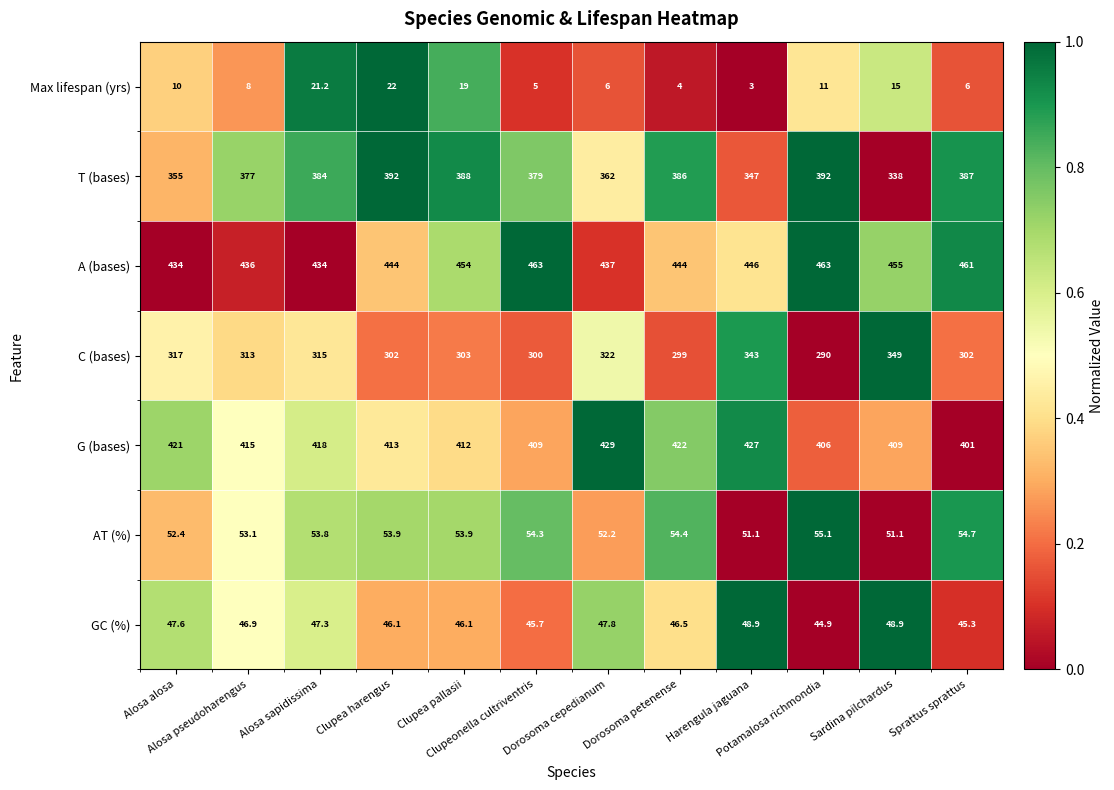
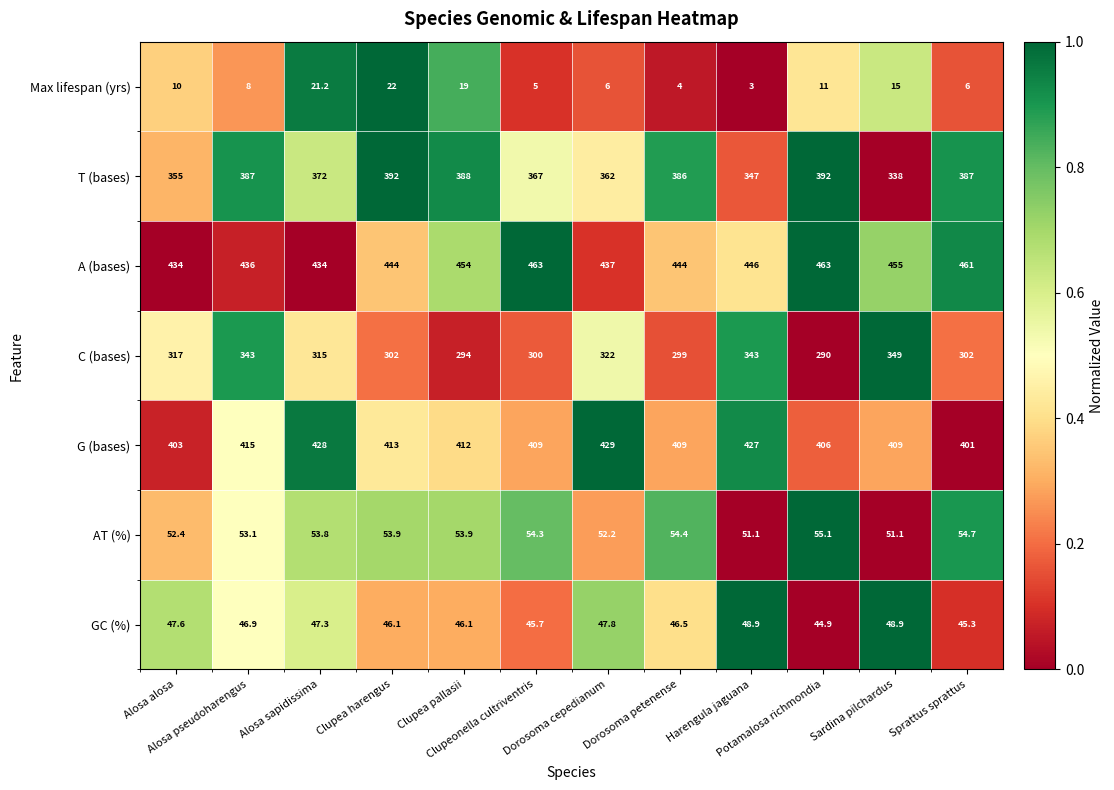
  {
    "Max lifespan (yrs)": {
      "Alosa alosa": 10,
      "Alosa pseudoharengus": 8,
      "Alosa sapidissima": 21.2,
      "Clupea harengus": 22,
      "Clupea pallasii": 19,
      "Clupeonella cultriventris": 5,
      "Dorosoma cepedianum": 6,
      "Dorosoma petenense": 4,
      "Harengula jaguana": 3,
      "Potamalosa richmondia": 11,
      "Sardina pilchardus": 15,
      "Sprattus sprattus": 6
    },
    "T (bases)": {
      "Alosa alosa": 355,
-     "Alosa pseudoharengus": 377,
-     "Alosa sapidissima": 384,
+     "Alosa pseudoharengus": 387,
+     "Alosa sapidissima": 372,
      "Clupea harengus": 392,
      "Clupea pallasii": 388,
-     "Clupeonella cultriventris": 379,
+     "Clupeonella cultriventris": 367,
      "Dorosoma cepedianum": 362,
      "Dorosoma petenense": 386,
      "Harengula jaguana": 347,
      "Potamalosa richmondia": 392,
      "Sardina pilchardus": 338,
      "Sprattus sprattus": 387
    },
    "A (bases)": {
      "Alosa alosa": 434,
      "Alosa pseudoharengus": 436,
      "Alosa sapidissima": 434,
      "Clupea harengus": 444,
      "Clupea pallasii": 454,
      "Clupeonella cultriventris": 463,
      "Dorosoma cepedianum": 437,
      "Dorosoma petenense": 444,
      "Harengula jaguana": 446,
      "Potamalosa richmondia": 463,
      "Sardina pilchardus": 455,
      "Sprattus sprattus": 461
    },
    "C (bases)": {
      "Alosa alosa": 317,
-     "Alosa pseudoharengus": 313,
+     "Alosa pseudoharengus": 343,
      "Alosa sapidissima": 315,
      "Clupea harengus": 302,
-     "Clupea pallasii": 303,
+     "Clupea pallasii": 294,
      "Clupeonella cultriventris": 300,
      "Dorosoma cepedianum": 322,
      "Dorosoma petenense": 299,
      "Harengula jaguana": 343,
      "Potamalosa richmondia": 290,
      "Sardina pilchardus": 349,
      "Sprattus sprattus": 302
    },
    "G (bases)": {
-     "Alosa alosa": 421,
+     "Alosa alosa": 403,
      "Alosa pseudoharengus": 415,
-     "Alosa sapidissima": 418,
+     "Alosa sapidissima": 428,
      "Clupea harengus": 413,
      "Clupea pallasii": 412,
      "Clupeonella cultriventris": 409,
      "Dorosoma cepedianum": 429,
-     "Dorosoma petenense": 422,
+     "Dorosoma petenense": 409,
      "Harengula jaguana": 427,
      "Potamalosa richmondia": 406,
      "Sardina pilchardus": 409,
      "Sprattus sprattus": 401
    },
    "AT (%)": {
      "Alosa alosa": 52.4,
      "Alosa pseudoharengus": 53.1,
      "Alosa sapidissima": 53.8,
      "Clupea harengus": 53.9,
      "Clupea pallasii": 53.9,
      "Clupeonella cultriventris": 54.3,
      "Dorosoma cepedianum": 52.2,
      "Dorosoma petenense": 54.4,
      "Harengula jaguana": 51.1,
      "Potamalosa richmondia": 55.1,
      "Sardina pilchardus": 51.1,
      "Sprattus sprattus": 54.7
    },
    "GC (%)": {
      "Alosa alosa": 47.6,
      "Alosa pseudoharengus": 46.9,
      "Alosa sapidissima": 47.3,
      "Clupea harengus": 46.1,
      "Clupea pallasii": 46.1,
      "Clupeonella cultriventris": 45.7,
      "Dorosoma cepedianum": 47.8,
      "Dorosoma petenense": 46.5,
      "Harengula jaguana": 48.9,
      "Potamalosa richmondia": 44.9,
      "Sardina pilchardus": 48.9,
      "Sprattus sprattus": 45.3
    }
  }
